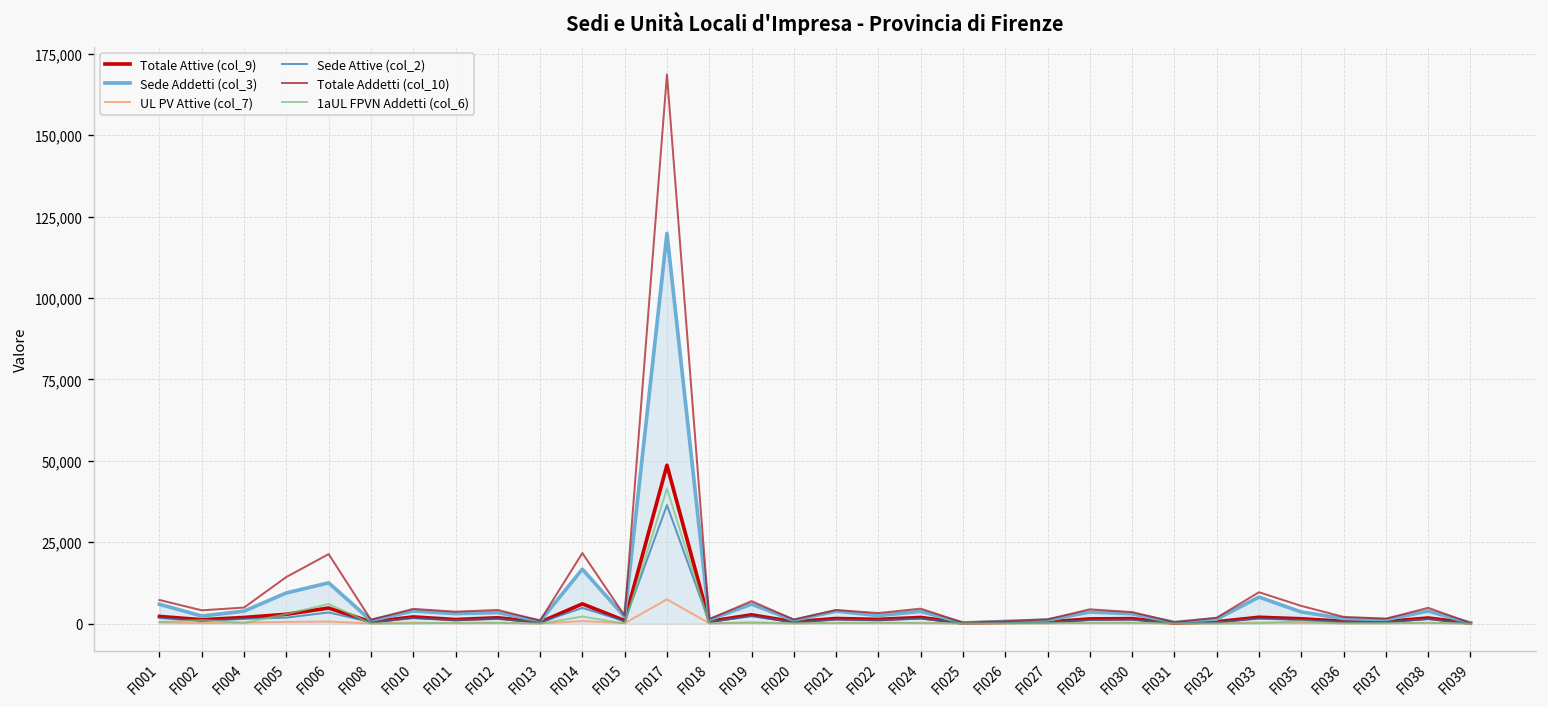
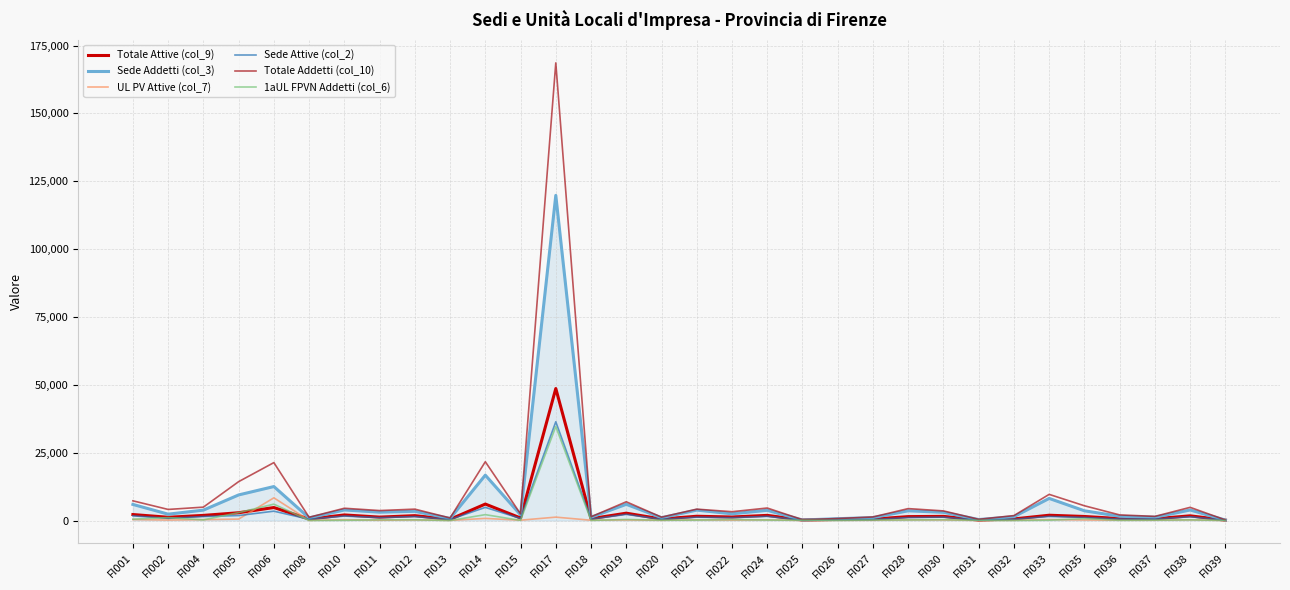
  {
    "UL PV Attive (col_7)": {
      "FI005": "1,000",
-     "FI006": "1,000",
+     "FI006": "8,000",
      "FI014": "1,000",
-     "FI017": "7,000"
+     "FI017": "1,000"
    },
    "1aUL FPVN Addetti (col_6)": {
      "FI006": "6,000",
      "FI014": "2,000",
-     "FI017": "41,000"
+     "FI017": "35,000"
    }
  }
